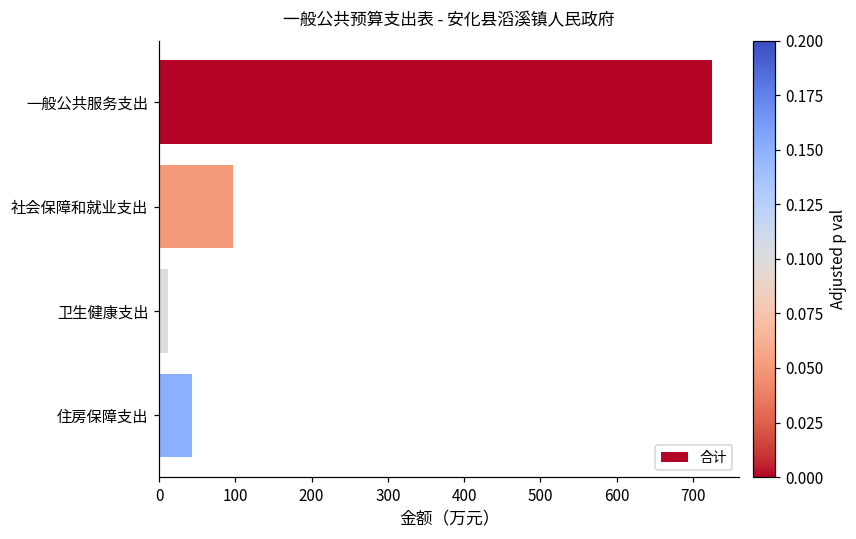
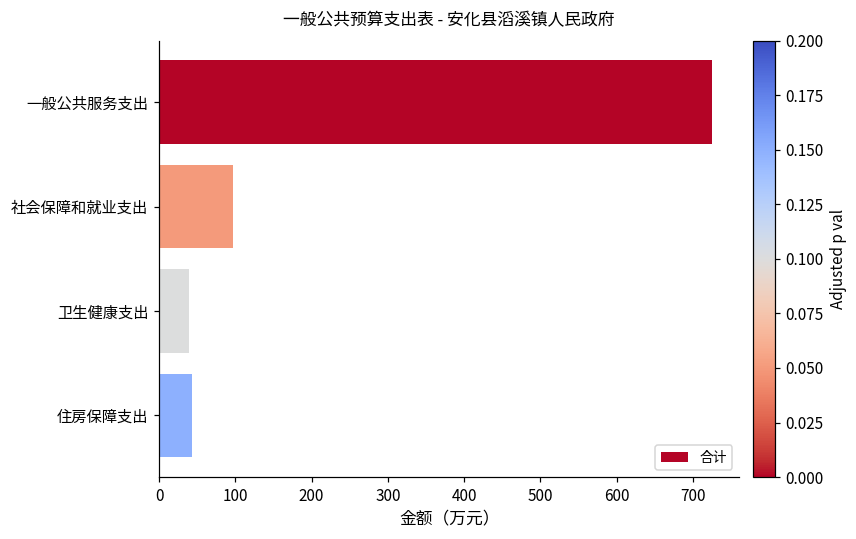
  {
    "一般公共服务支出": 720,
    "社会保障和就业支出": 100,
-   "卫生健康支出": 10,
+   "卫生健康支出": 40,
    "住房保障支出": 40
  }
